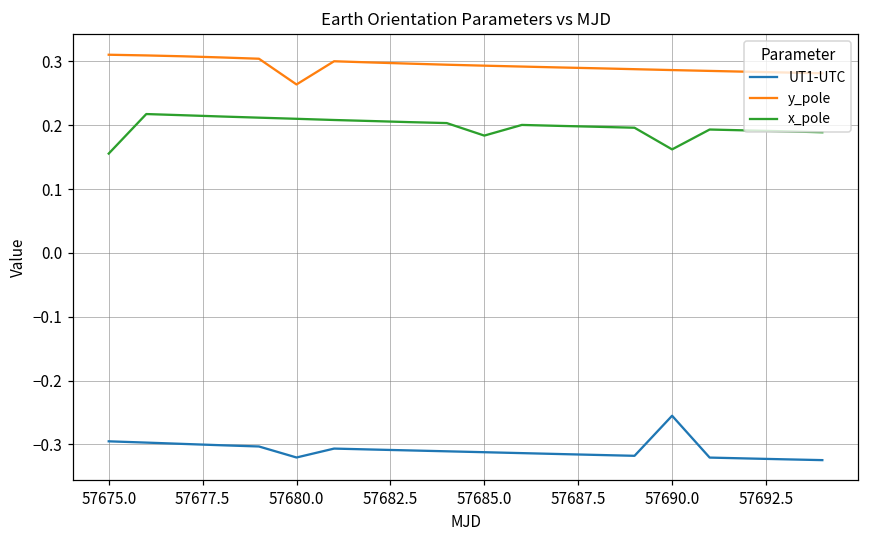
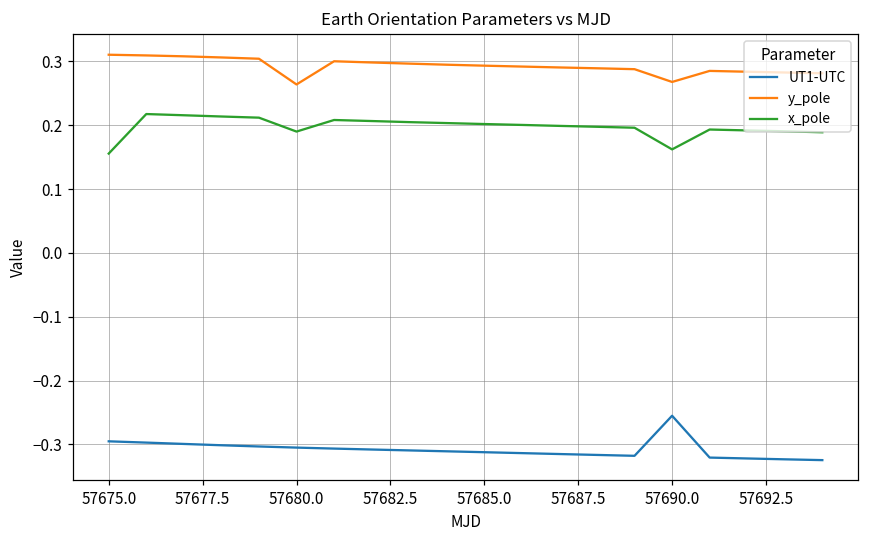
  {
    "UT1-UTC": {
      "57675.0": -0.30,
-     "57680.0": -0.32,
+     "57680.0": -0.30,
      "57685.0": -0.31,
      "57690.0": -0.25
    },
    "y_pole": {
      "57675.0": 0.31,
      "57680.0": 0.26,
      "57685.0": 0.29,
-     "57690.0": 0.29
+     "57690.0": 0.27
    },
    "x_pole": {
      "57675.0": 0.16,
-     "57680.0": 0.21,
-     "57685.0": 0.18,
+     "57680.0": 0.19,
+     "57685.0": 0.20,
      "57690.0": 0.16
    }
  }
